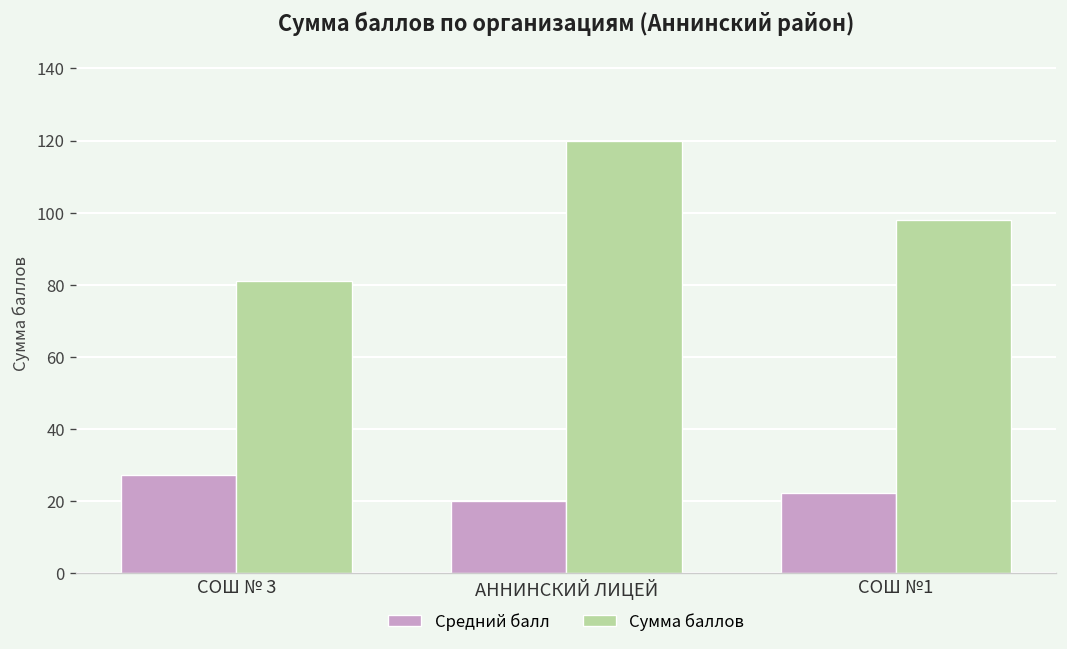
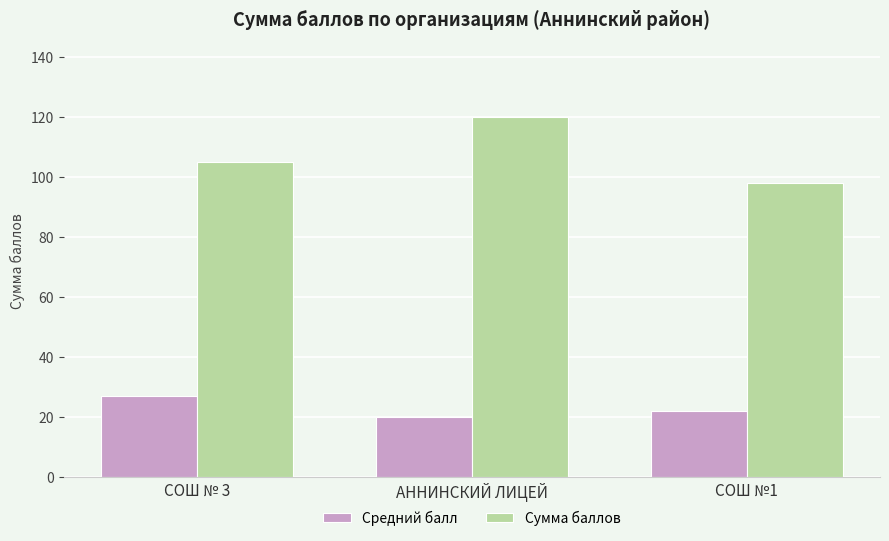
  {
    "Средний балл": {
      "СОШ № 3": 27,
      "АННИНСКИЙ ЛИЦЕЙ": 20,
      "СОШ №1": 22
    },
    "Сумма баллов": {
-     "СОШ № 3": 81,
+     "СОШ № 3": 105,
      "АННИНСКИЙ ЛИЦЕЙ": 120,
      "СОШ №1": 98
    }
  }
